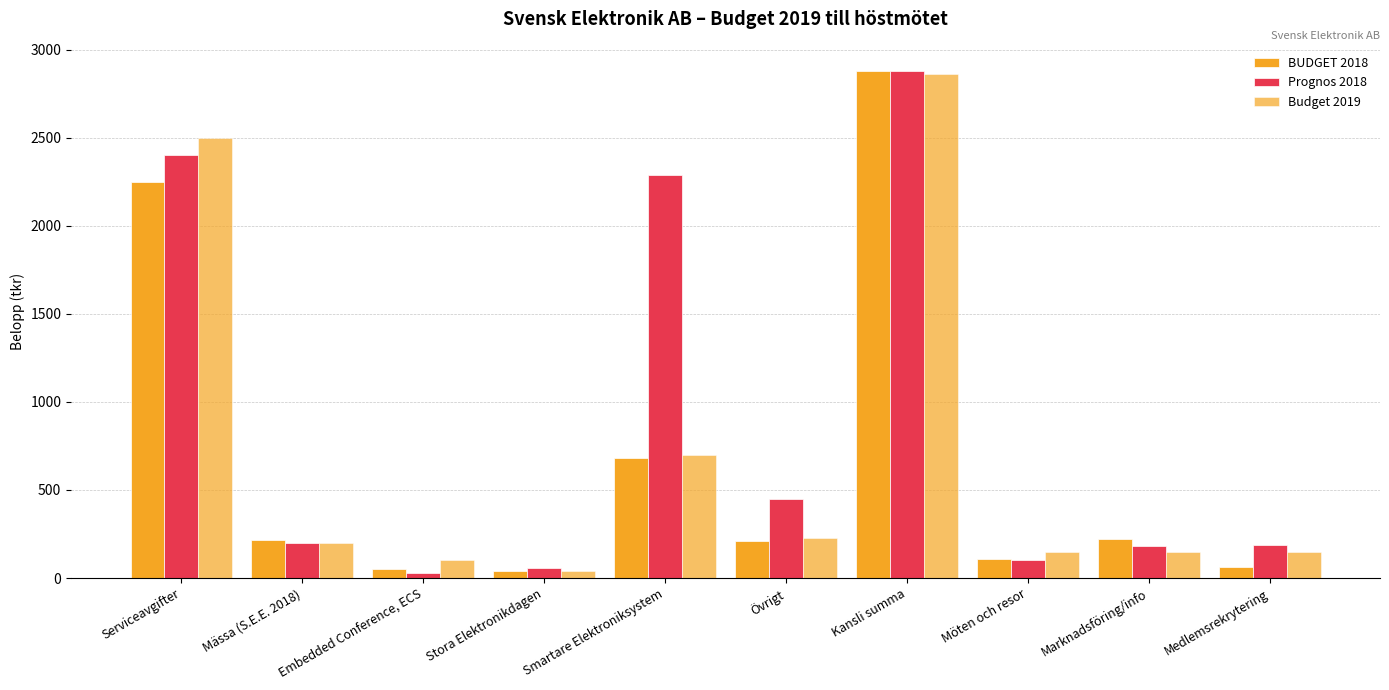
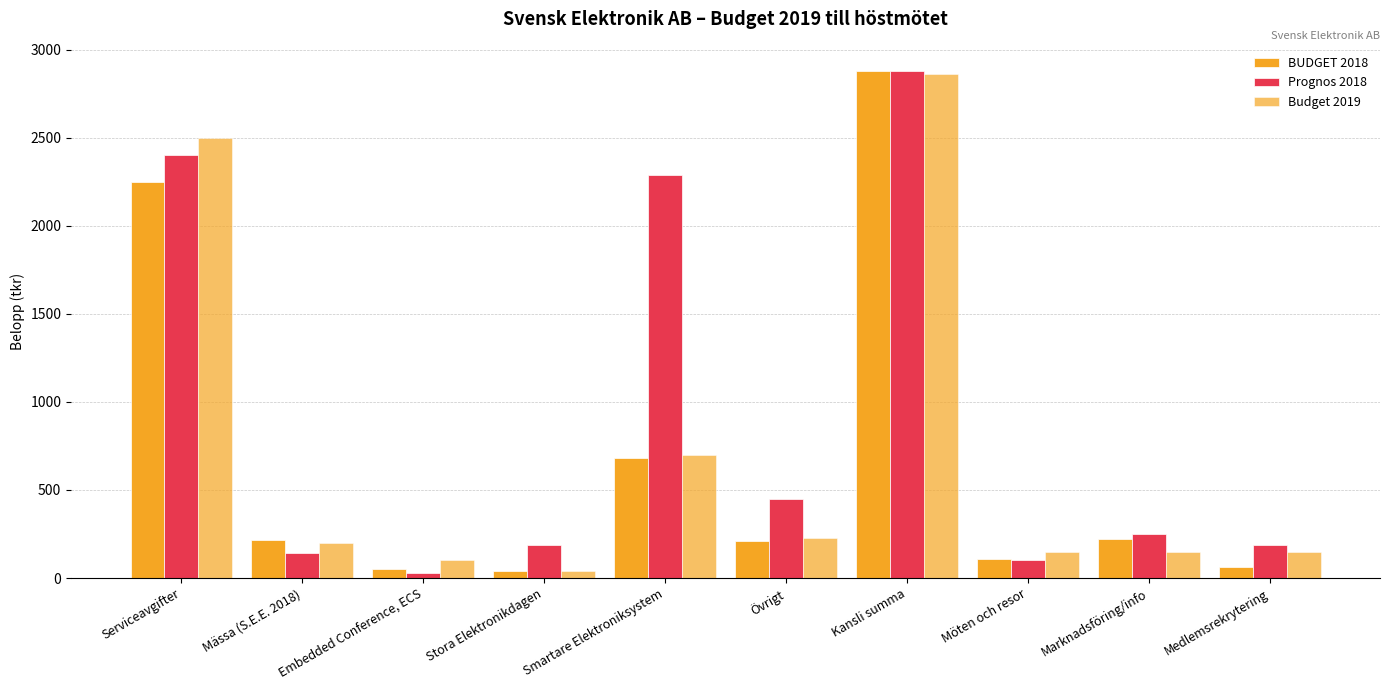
  {
    "Prognos 2018": {
      "Serviceavgifter": 2400,
-     "Mässa (S.E.E. 2018)": 200,
+     "Mässa (S.E.E. 2018)": 140,
      "Embedded Conference, ECS": 30,
-     "Stora Elektronikdagen": 60,
+     "Stora Elektronikdagen": 190,
      "Smartare Elektroniksystem": 2290,
      "Övrigt": 450,
      "Kansli summa": 2880,
      "Möten och resor": 100,
-     "Marknadsföring/info": 180,
+     "Marknadsföring/info": 250,
      "Medlemsrekrytering": 190
    }
  }
